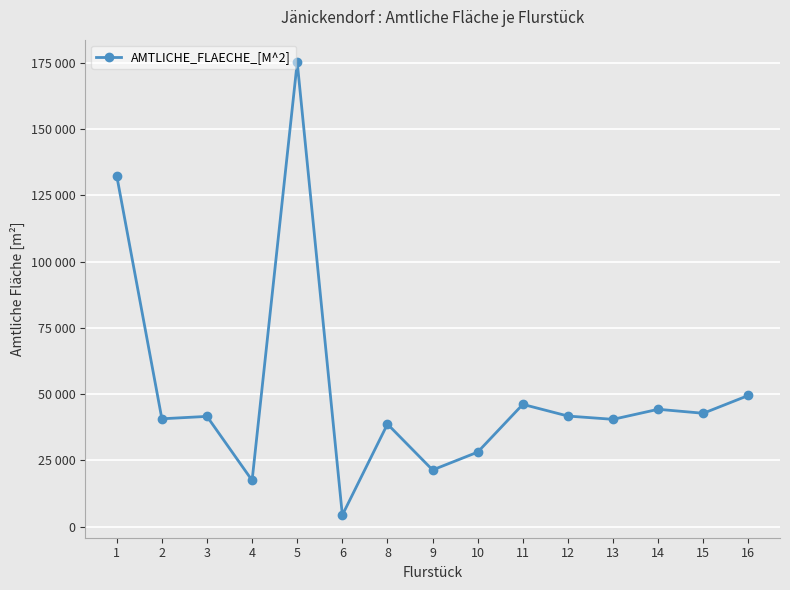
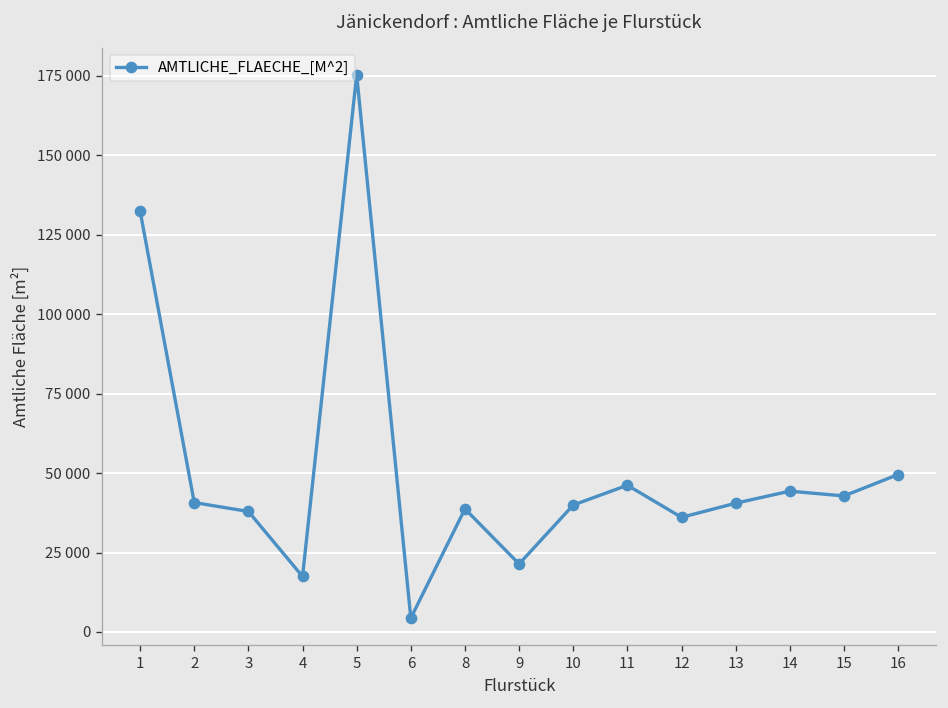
  {
    "1": 132000,
    "2": 41000,
-   "3": 42000,
+   "3": 38000,
    "4": 17000,
    "5": 175000,
    "6": 4000,
    "8": 39000,
    "9": 21000,
-   "10": 28000,
+   "10": 40000,
    "11": 46000,
-   "12": 42000,
+   "12": 36000,
    "13": 41000,
    "14": 44000,
    "15": 43000,
    "16": 50000
  }
